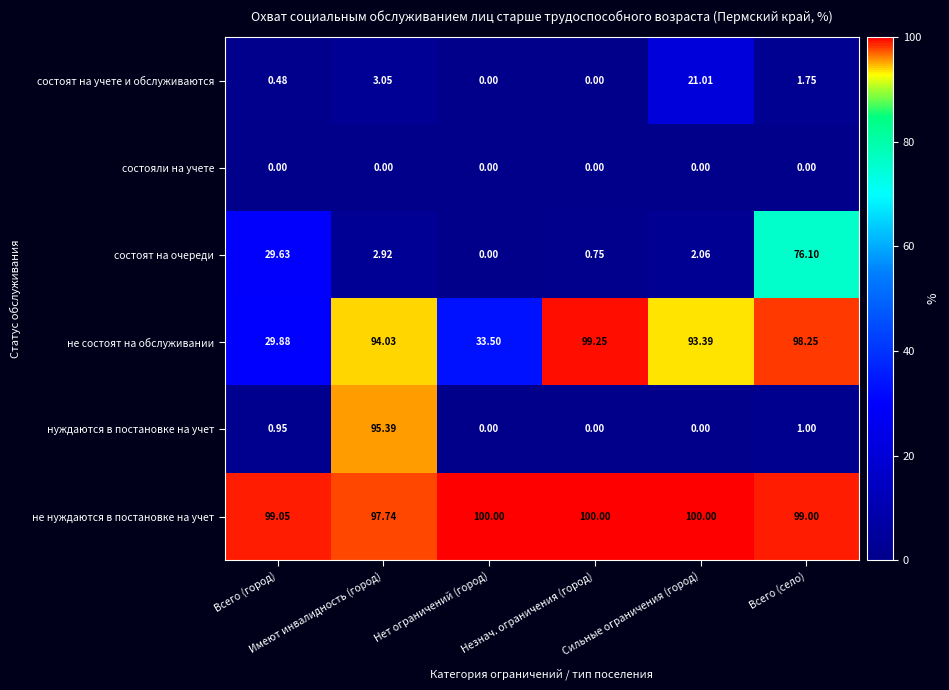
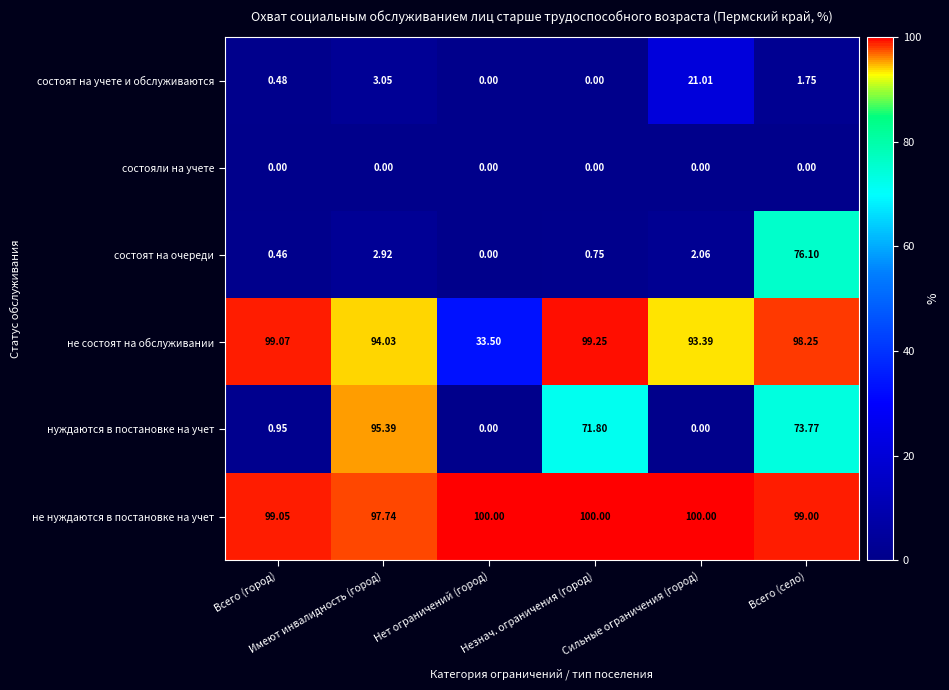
  {
    "состоят на учете и обслуживаются": {
      "Всего (город)": 0.48,
      "Имеют инвалидность (город)": 3.05,
      "Нет ограничений (город)": 0.00,
      "Незнач. ограничения (город)": 0.00,
      "Сильные ограничения (город)": 21.01,
      "Всего (село)": 1.75
    },
    "состояли на учете": {
      "Всего (город)": 0.00,
      "Имеют инвалидность (город)": 0.00,
      "Нет ограничений (город)": 0.00,
      "Незнач. ограничения (город)": 0.00,
      "Сильные ограничения (город)": 0.00,
      "Всего (село)": 0.00
    },
    "состоят на очереди": {
-     "Всего (город)": 29.63,
+     "Всего (город)": 0.46,
      "Имеют инвалидность (город)": 2.92,
      "Нет ограничений (город)": 0.00,
      "Незнач. ограничения (город)": 0.75,
      "Сильные ограничения (город)": 2.06,
      "Всего (село)": 76.10
    },
    "не состоят на обслуживании": {
-     "Всего (город)": 29.88,
+     "Всего (город)": 99.07,
      "Имеют инвалидность (город)": 94.03,
      "Нет ограничений (город)": 33.50,
      "Незнач. ограничения (город)": 99.25,
      "Сильные ограничения (город)": 93.39,
      "Всего (село)": 98.25
    },
    "нуждаются в постановке на учет": {
      "Всего (город)": 0.95,
      "Имеют инвалидность (город)": 95.39,
      "Нет ограничений (город)": 0.00,
-     "Незнач. ограничения (город)": 0.00,
+     "Незнач. ограничения (город)": 71.80,
      "Сильные ограничения (город)": 0.00,
-     "Всего (село)": 1.00
+     "Всего (село)": 73.77
    },
    "не нуждаются в постановке на учет": {
      "Всего (город)": 99.05,
      "Имеют инвалидность (город)": 97.74,
      "Нет ограничений (город)": 100.00,
      "Незнач. ограничения (город)": 100.00,
      "Сильные ограничения (город)": 100.00,
      "Всего (село)": 99.00
    }
  }
